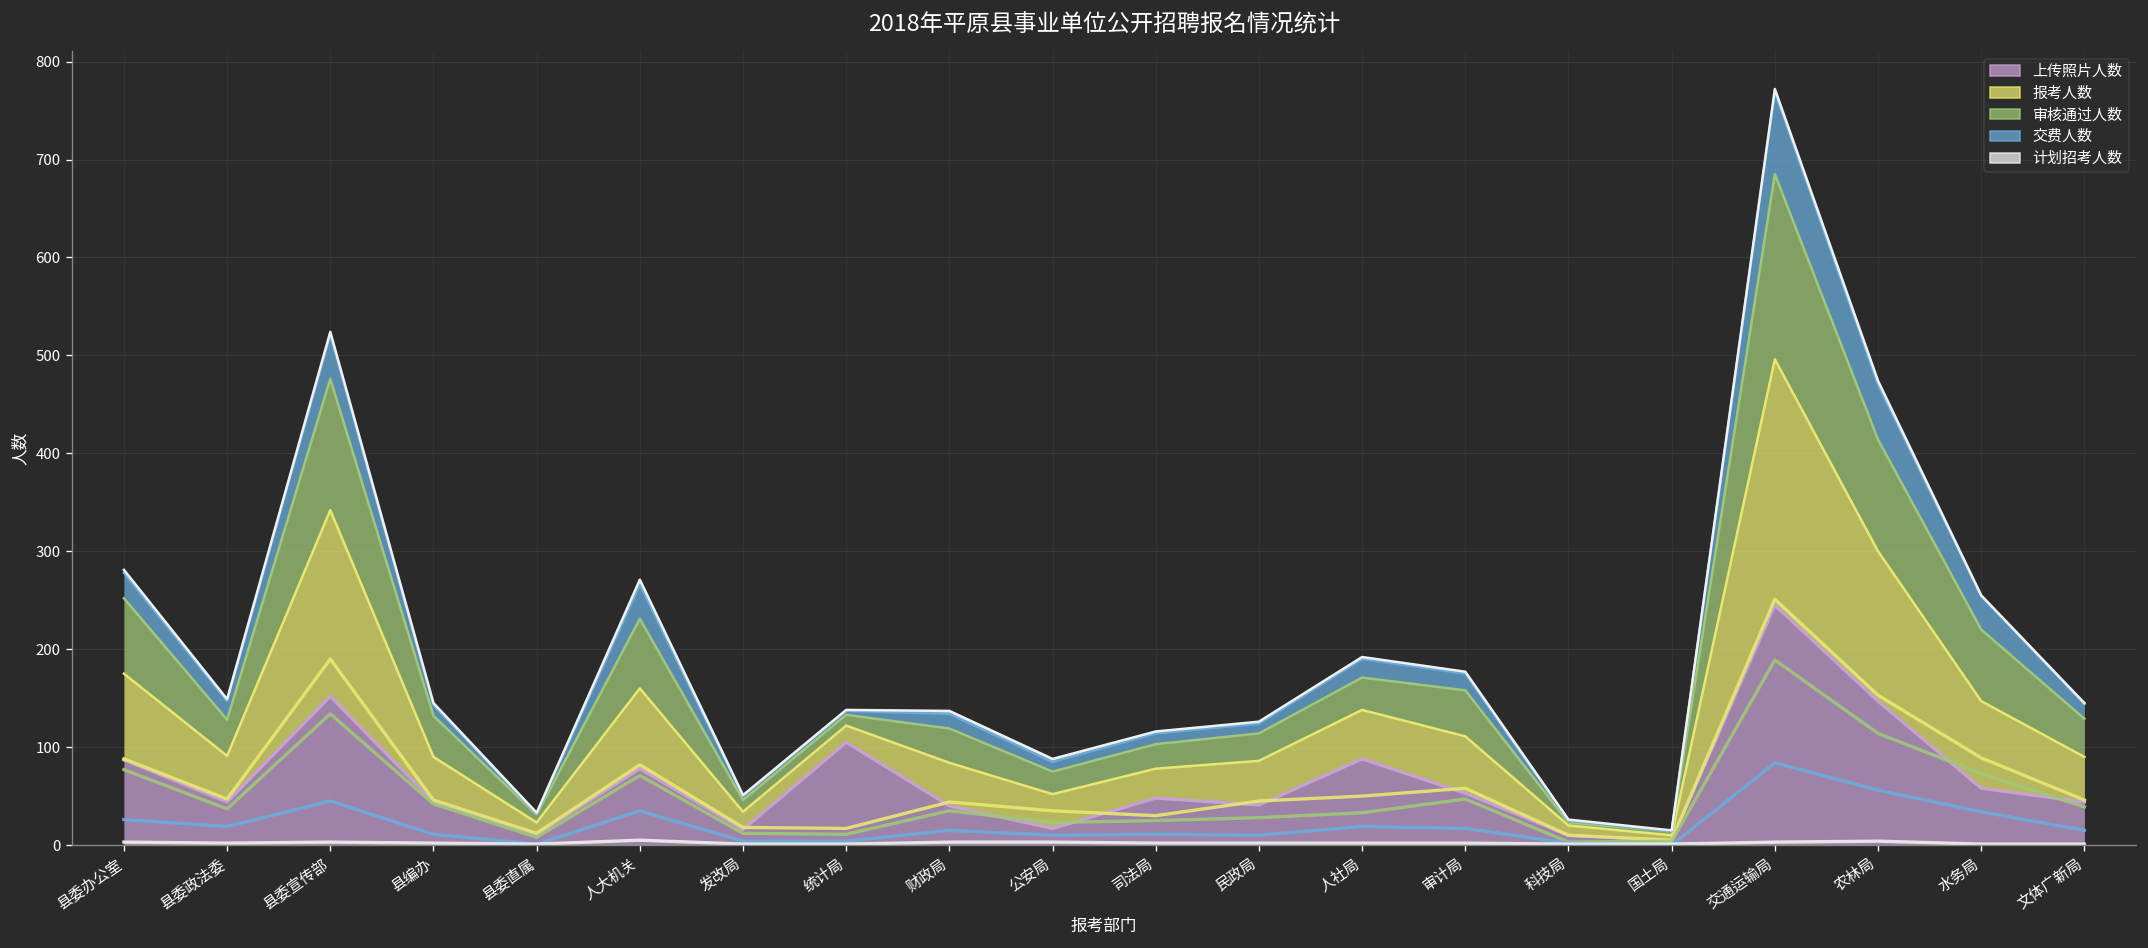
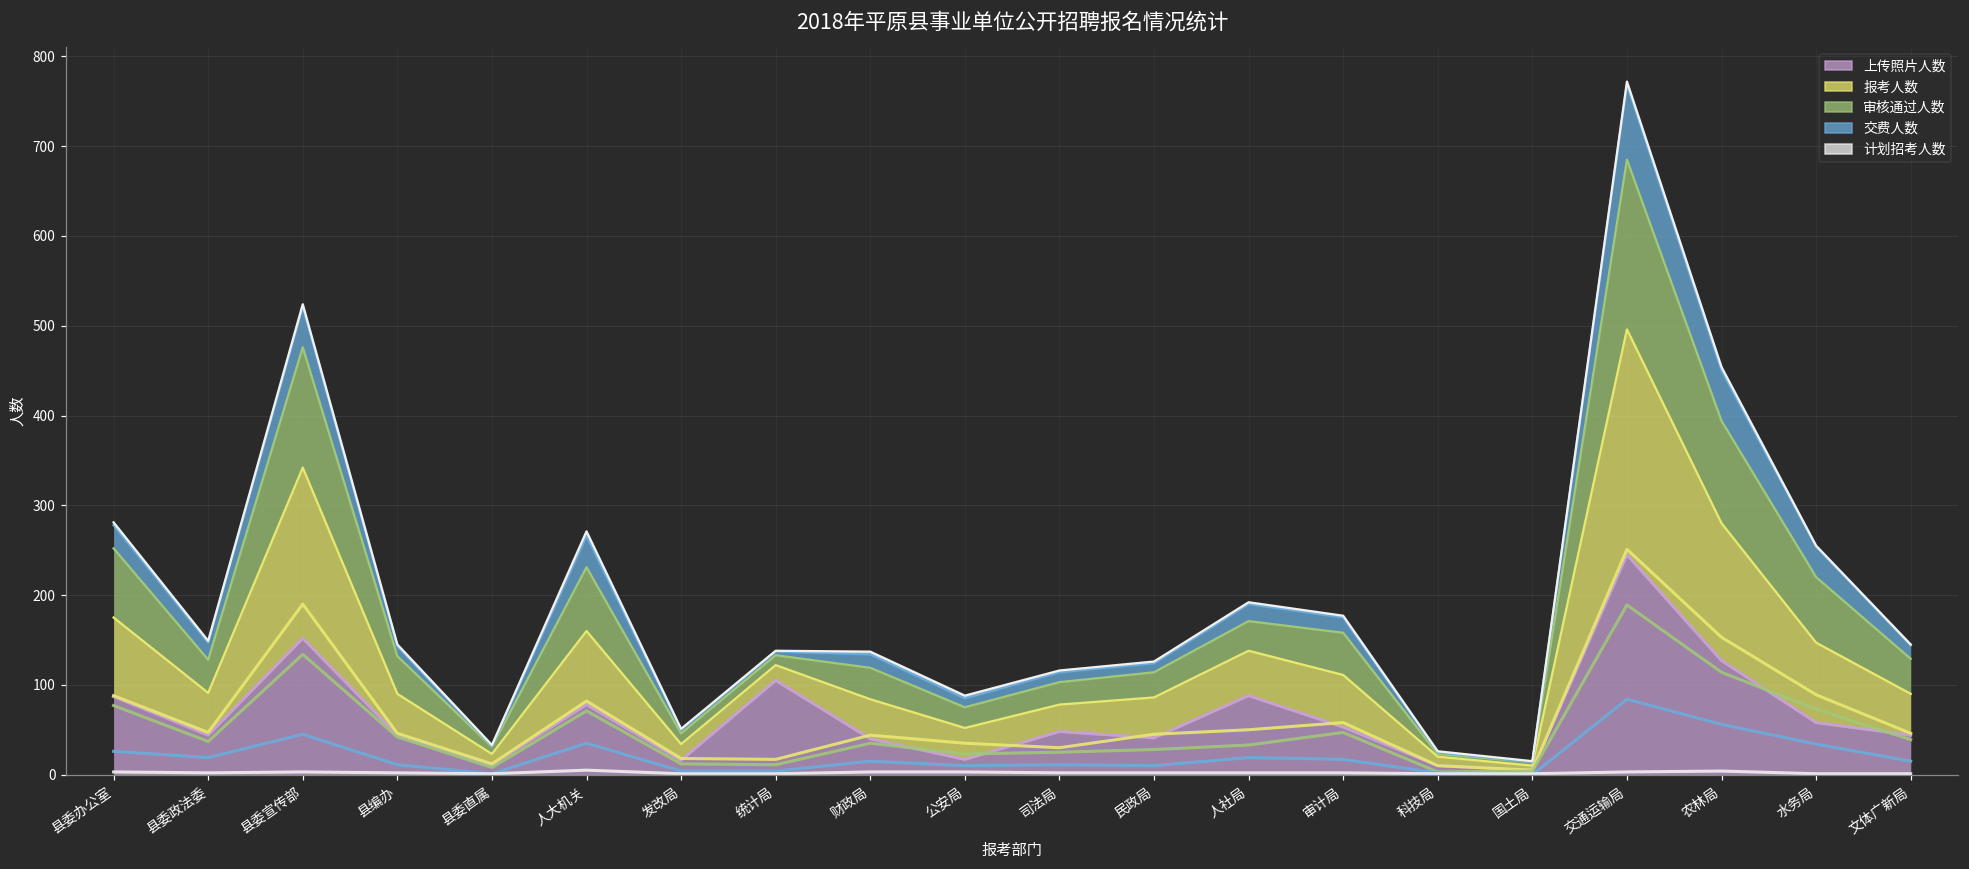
  {
    "上传照片人数": {
      "县委宣传部": 150,
      "人大机关": 80,
      "统计局": 110,
      "财政局": 40,
      "公安局": 20,
      "司法局": 50,
      "民政局": 40,
      "人社局": 90,
      "审计局": 50,
      "交通运输局": 250,
-     "农林局": 150,
+     "农林局": 130,
      "水务局": 60
    }
  }
